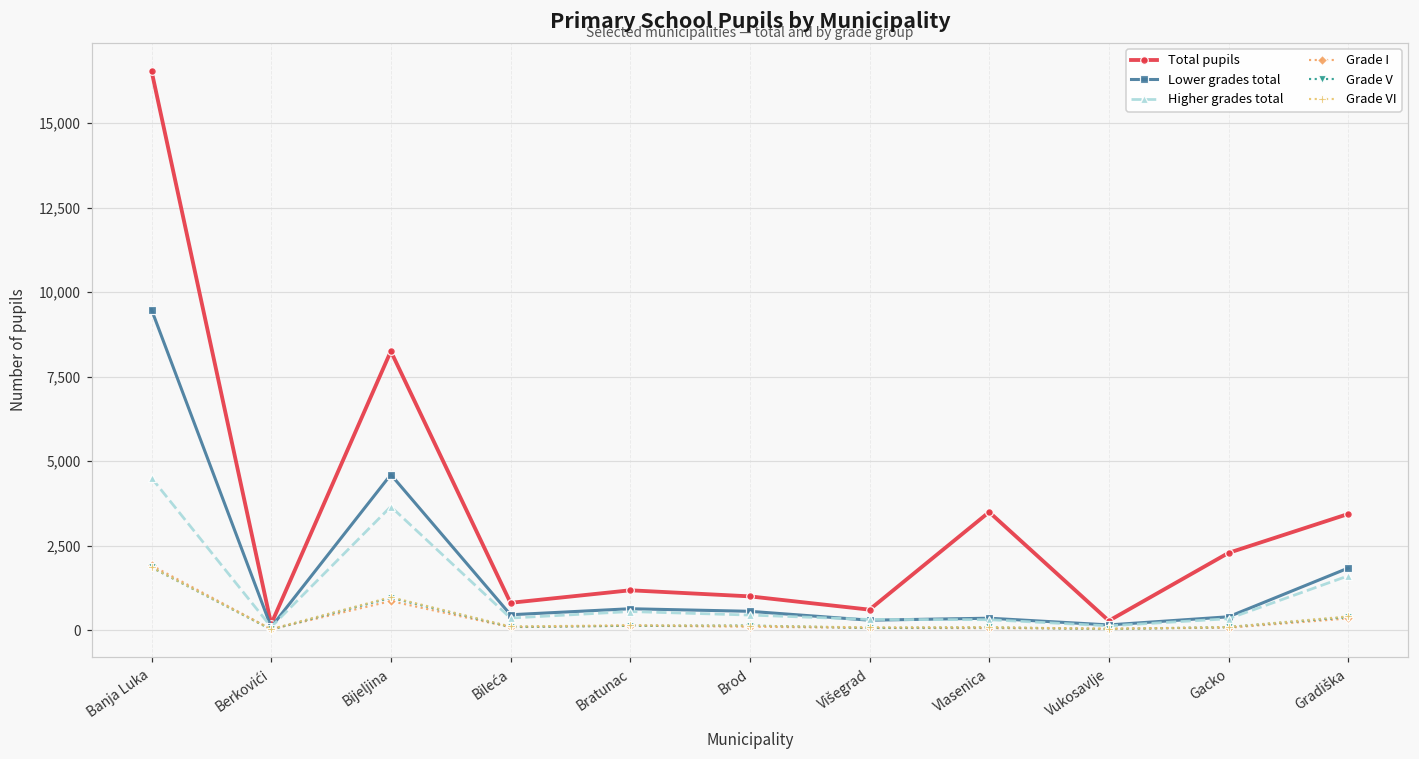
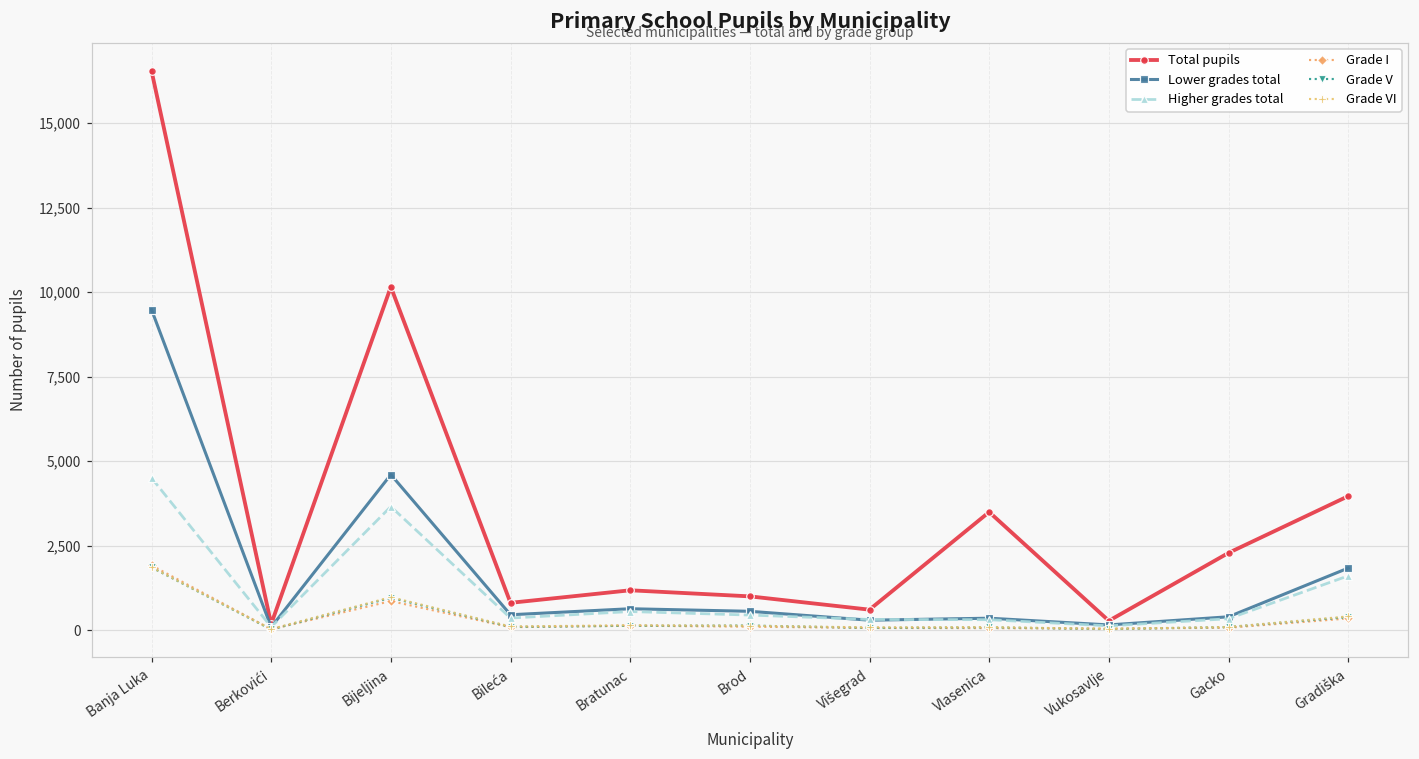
  {
    "Total pupils": {
      "Banja Luka": "16,500",
      "Berkovići": "200",
-     "Bijeljina": "8,200",
+     "Bijeljina": "10,200",
      "Bileća": "800",
      "Bratunac": "1,200",
      "Brod": "1,000",
      "Višegrad": "600",
      "Vlasenica": "3,500",
      "Vukosavlje": "300",
      "Gacko": "2,300",
-     "Gradiška": "3,400"
+     "Gradiška": "4,000"
    },
    "Higher grades total": {
      "Banja Luka": "4,500",
      "Bijeljina": "3,700",
      "Bileća": "400",
      "Bratunac": "500",
      "Brod": "400",
      "Gradiška": "1,600"
    }
  }
